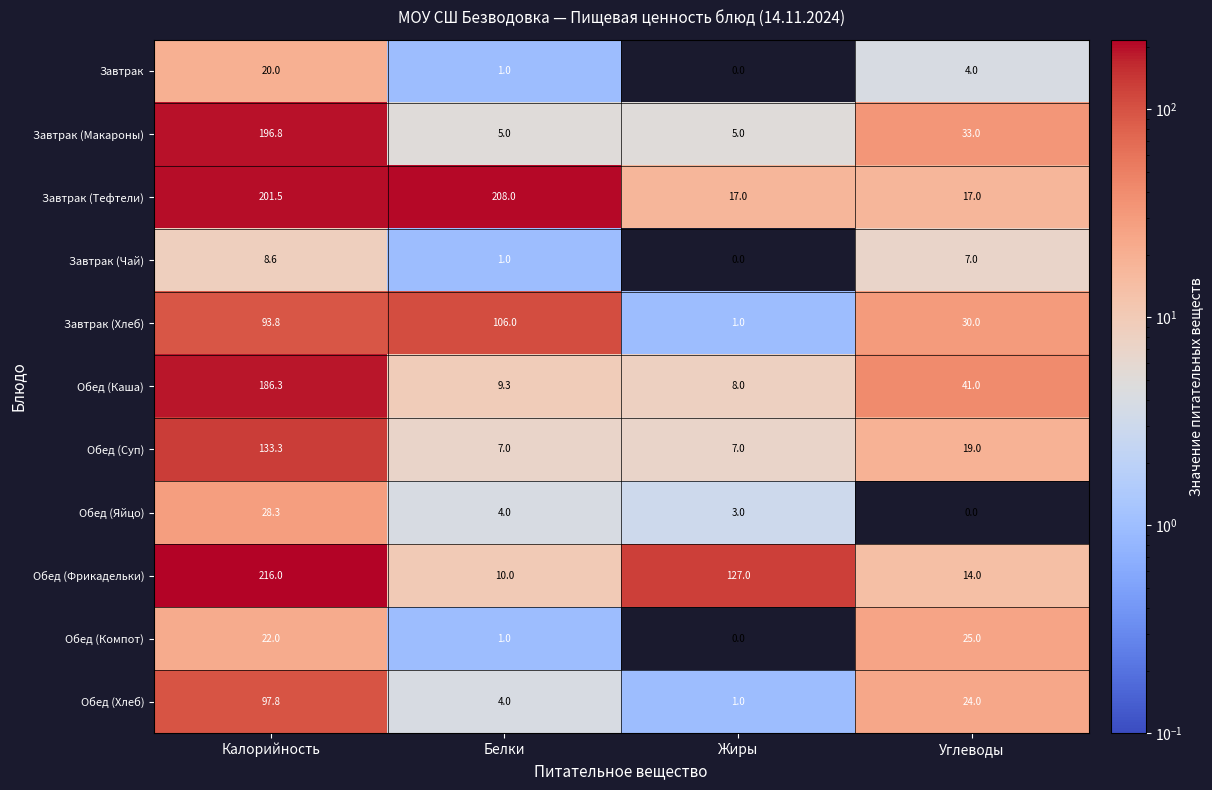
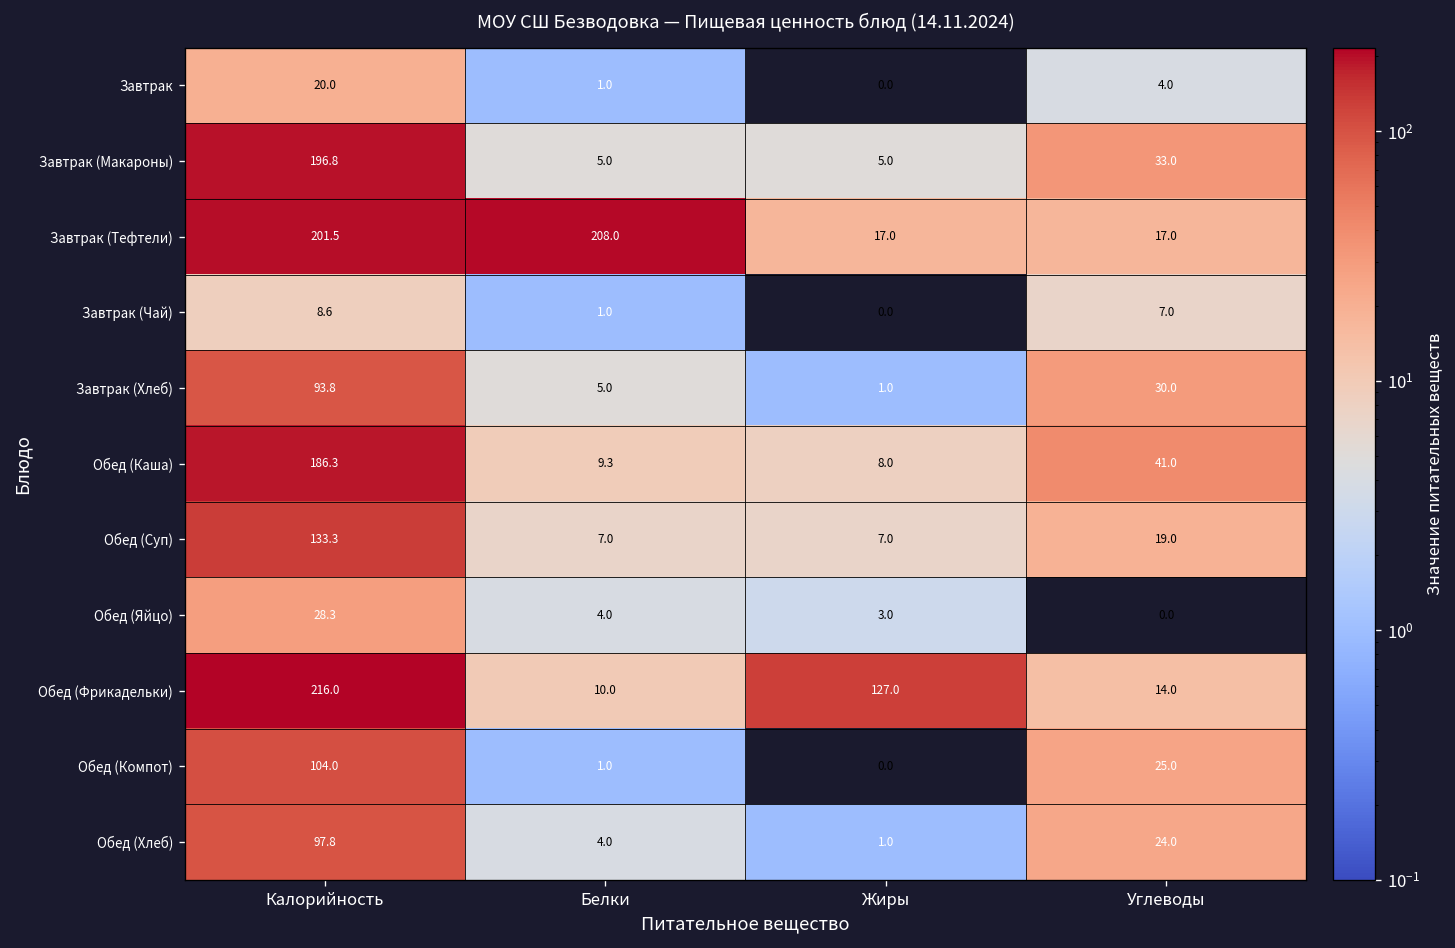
  {
    "Завтрак": {
      "Калорийность": 20.0,
      "Белки": 1.0,
      "Углеводы": 4.0
    },
    "Завтрак (Макароны)": {
      "Калорийность": 196.8,
      "Белки": 5.0,
      "Жиры": 5.0,
      "Углеводы": 33.0
    },
    "Завтрак (Тефтели)": {
      "Калорийность": 201.5,
      "Белки": 208.0,
      "Жиры": 17.0,
      "Углеводы": 17.0
    },
    "Завтрак (Чай)": {
      "Калорийность": 8.6,
      "Белки": 1.0,
      "Углеводы": 7.0
    },
    "Завтрак (Хлеб)": {
      "Калорийность": 93.8,
-     "Белки": 106.0,
+     "Белки": 5.0,
      "Жиры": 1.0,
      "Углеводы": 30.0
    },
    "Обед (Каша)": {
      "Калорийность": 186.3,
      "Белки": 9.3,
      "Жиры": 8.0,
      "Углеводы": 41.0
    },
    "Обед (Суп)": {
      "Калорийность": 133.3,
      "Белки": 7.0,
      "Жиры": 7.0,
      "Углеводы": 19.0
    },
    "Обед (Яйцо)": {
      "Калорийность": 28.3,
      "Белки": 4.0,
      "Жиры": 3.0
    },
    "Обед (Фрикадельки)": {
      "Калорийность": 216.0,
      "Белки": 10.0,
      "Жиры": 127.0,
      "Углеводы": 14.0
    },
    "Обед (Компот)": {
-     "Калорийность": 22.0,
+     "Калорийность": 104.0,
      "Белки": 1.0,
      "Углеводы": 25.0
    },
    "Обед (Хлеб)": {
      "Калорийность": 97.8,
      "Белки": 4.0,
      "Жиры": 1.0,
      "Углеводы": 24.0
    }
  }
